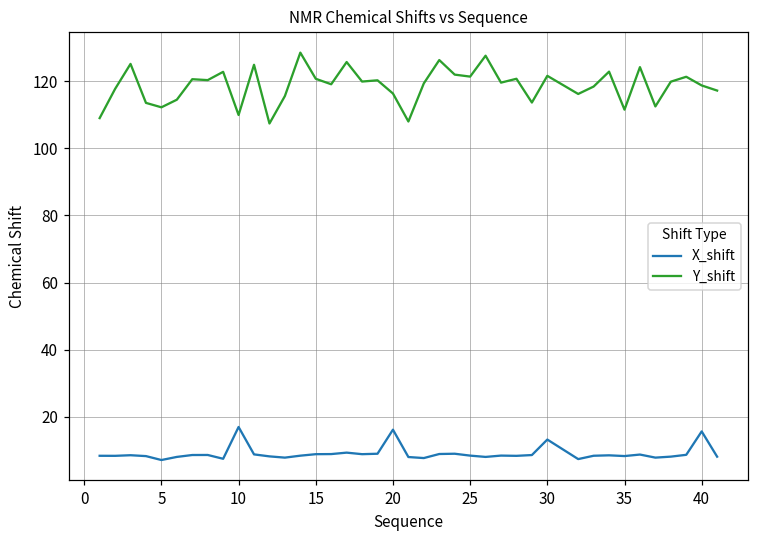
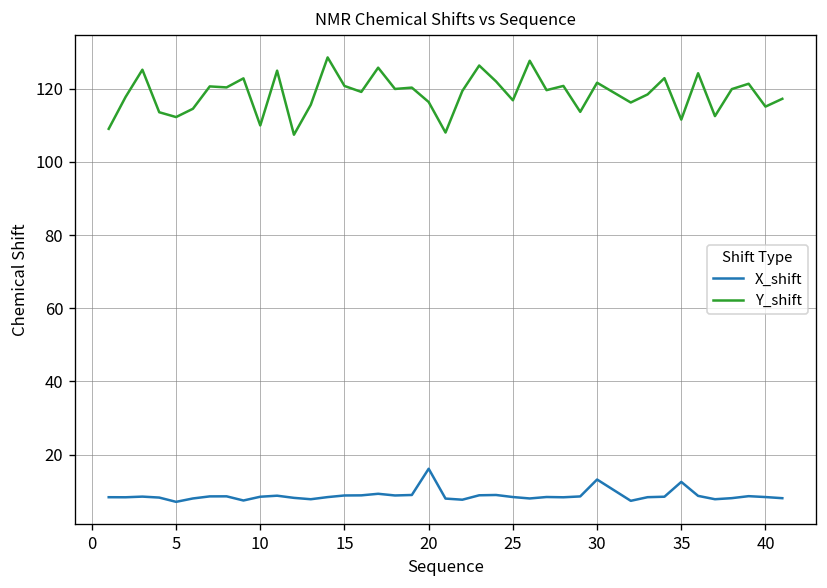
  {
    "X_shift": {
      "5": 7,
-     "10": 17,
+     "10": 8,
      "15": 9,
      "20": 16,
      "25": 8,
      "30": 13,
-     "35": 8,
-     "40": 16
+     "35": 13,
+     "40": 8
    },
    "Y_shift": {
      "5": 112,
      "10": 110,
      "15": 121,
      "20": 116,
-     "25": 121,
+     "25": 117,
      "30": 122,
      "35": 112,
-     "40": 119
+     "40": 115
    }
  }
